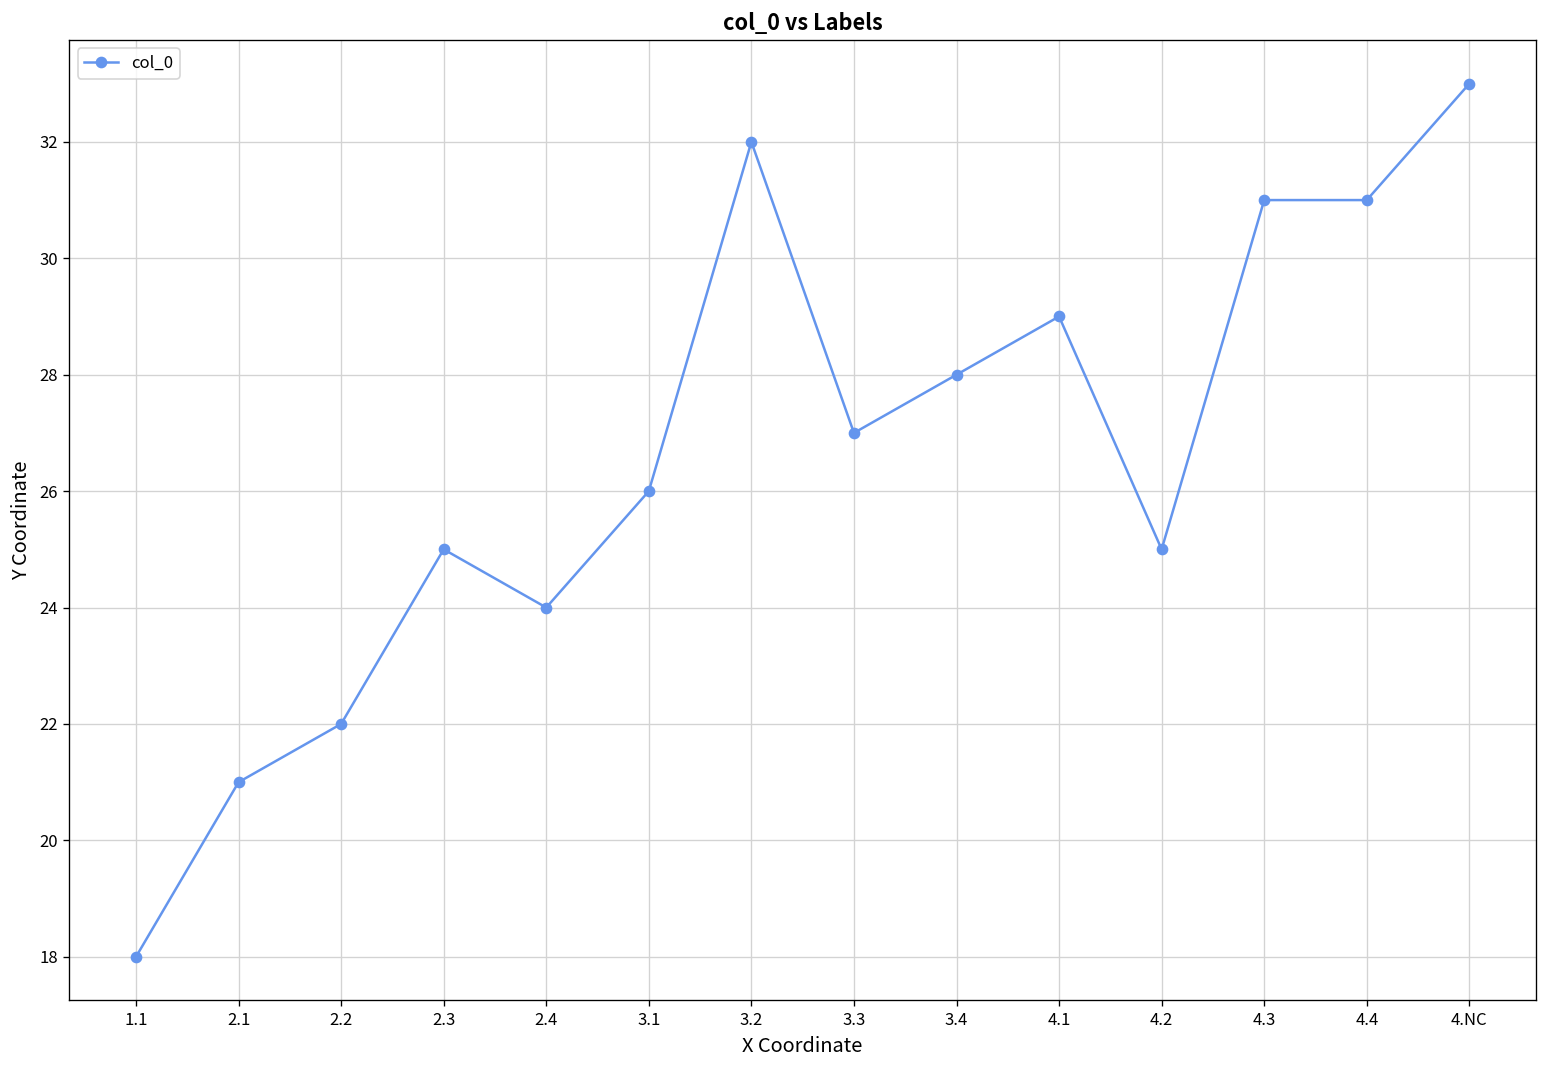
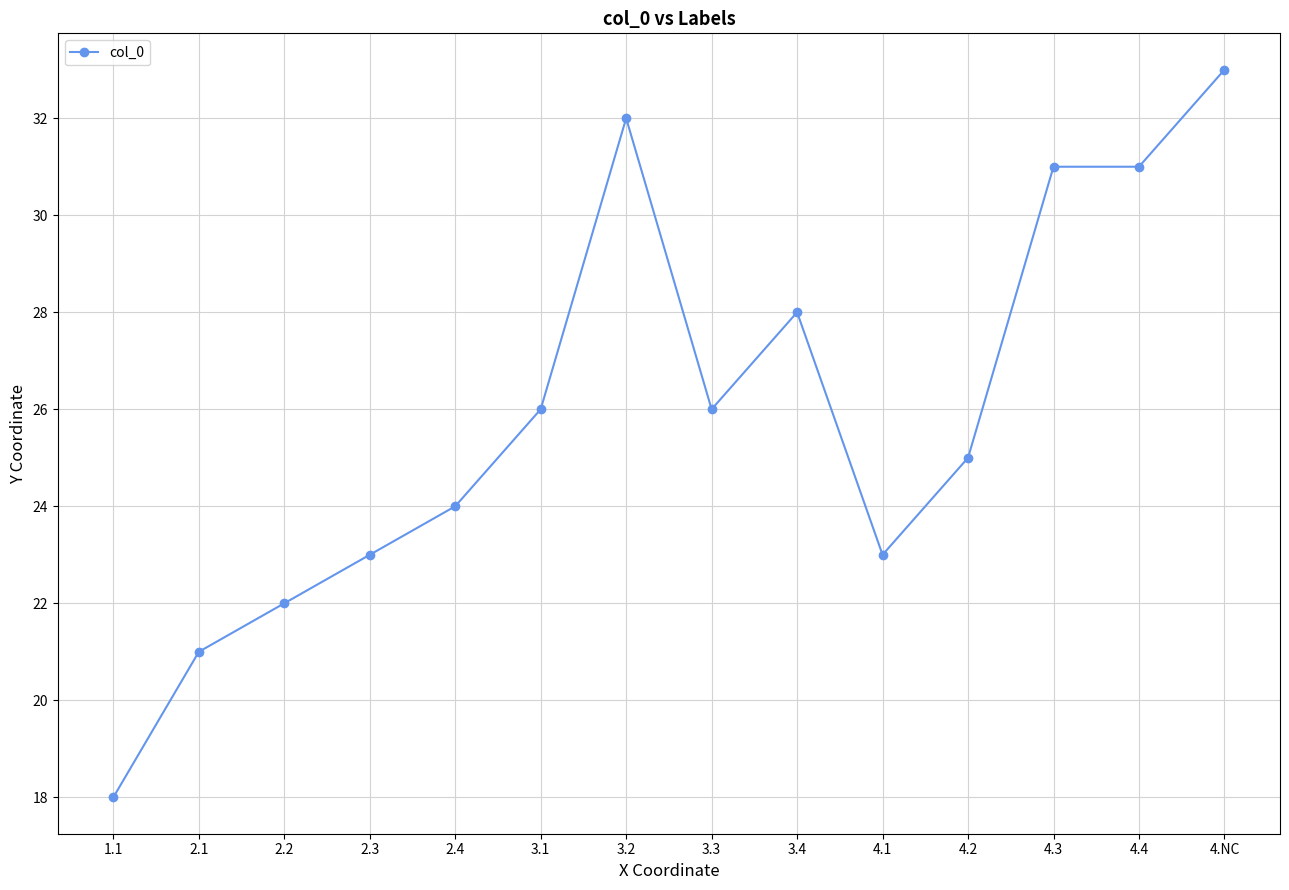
  {
    "1.1": 18,
    "2.1": 21,
    "2.2": 22,
-   "2.3": 25,
+   "2.3": 23,
    "2.4": 24,
    "3.1": 26,
    "3.2": 32,
-   "3.3": 27,
+   "3.3": 26,
    "3.4": 28,
-   "4.1": 29,
+   "4.1": 23,
    "4.2": 25,
    "4.3": 31,
    "4.4": 31,
    "4.NC": 33
  }
